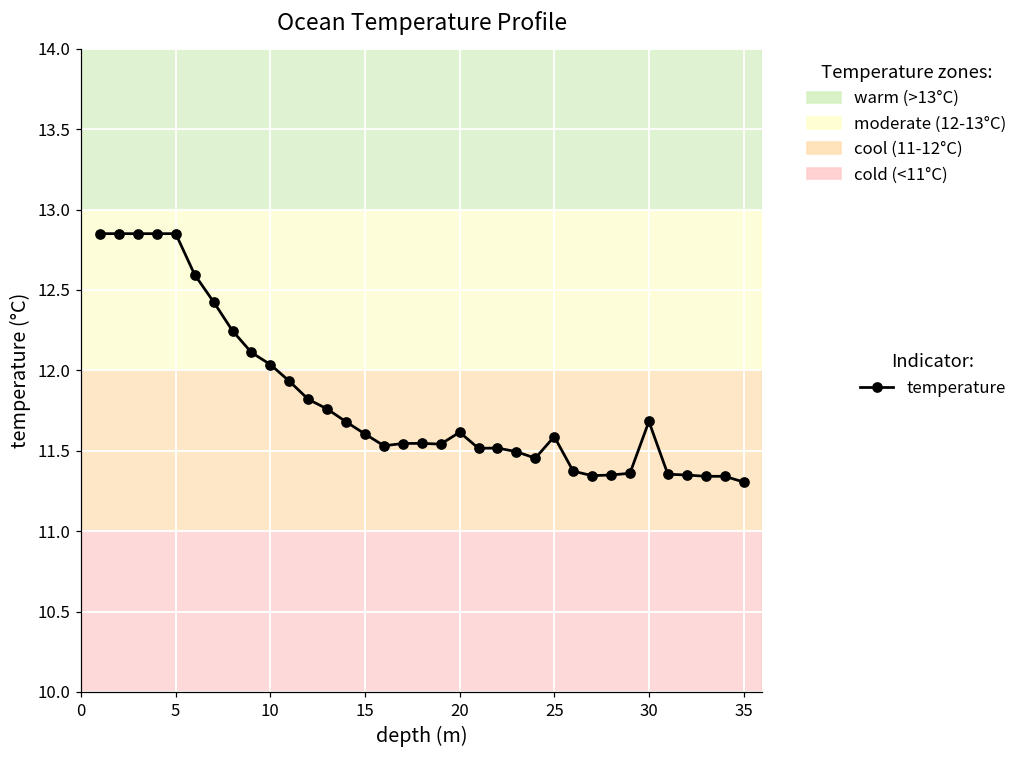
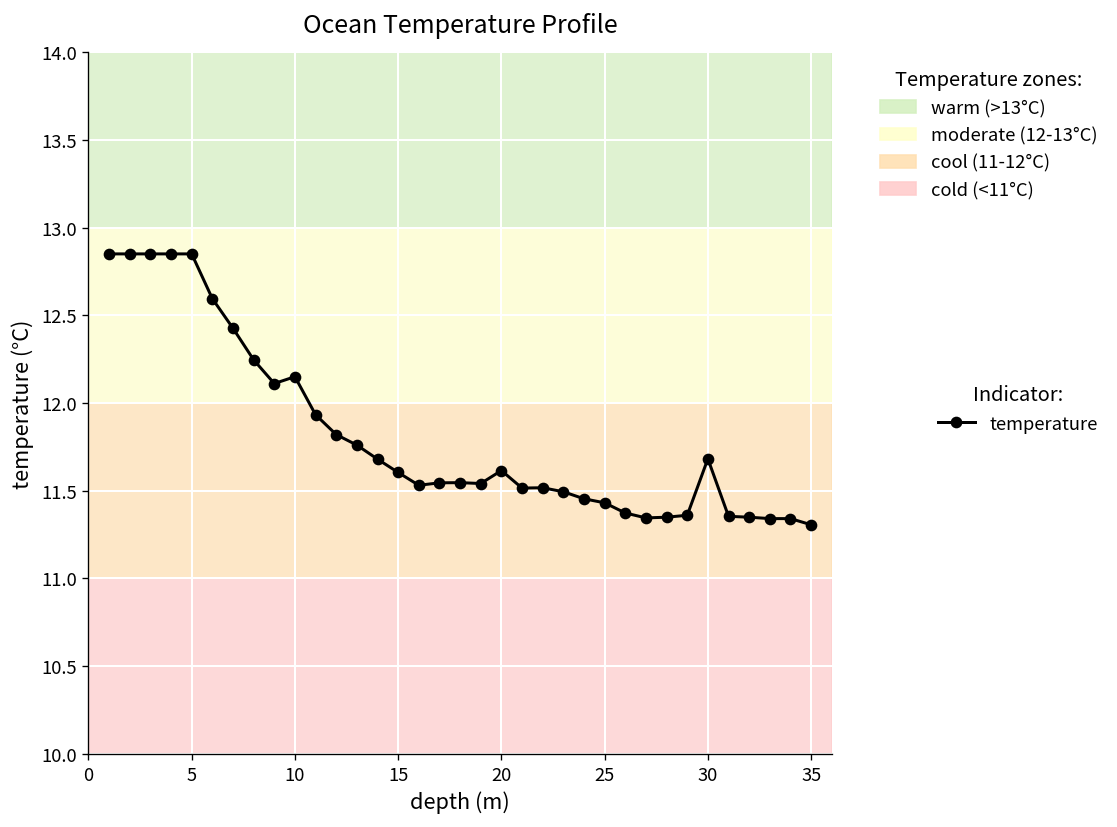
  {
    "5": 12.85,
-   "10": 12.04,
+   "10": 12.15,
    "15": 11.60,
    "20": 11.62,
-   "25": 11.59,
+   "25": 11.43,
    "30": 11.68,
    "35": 11.31
  }
